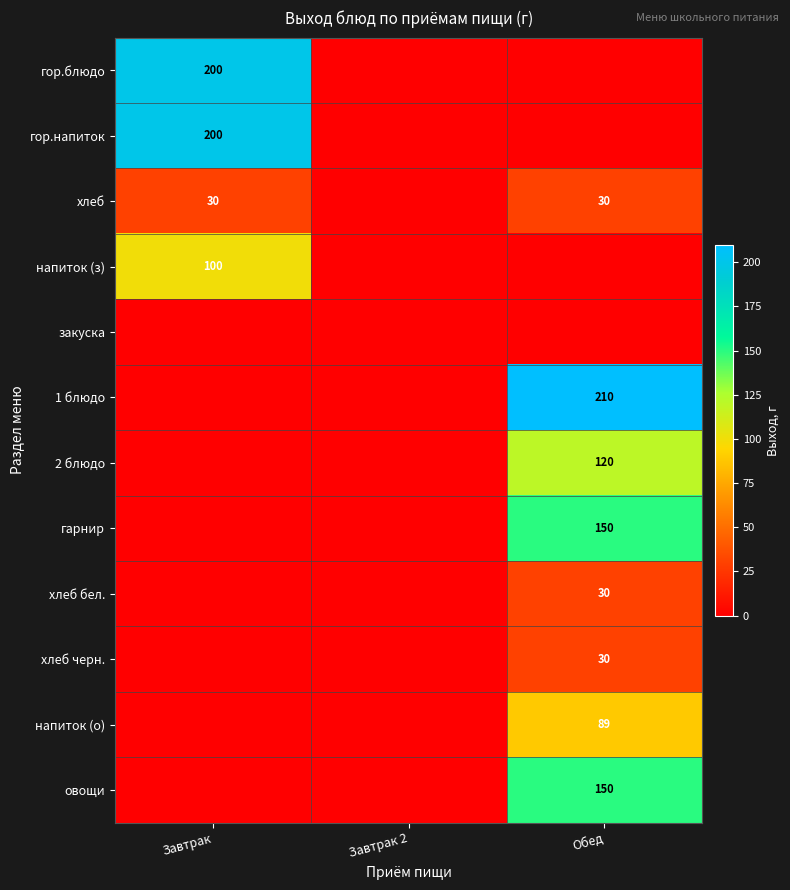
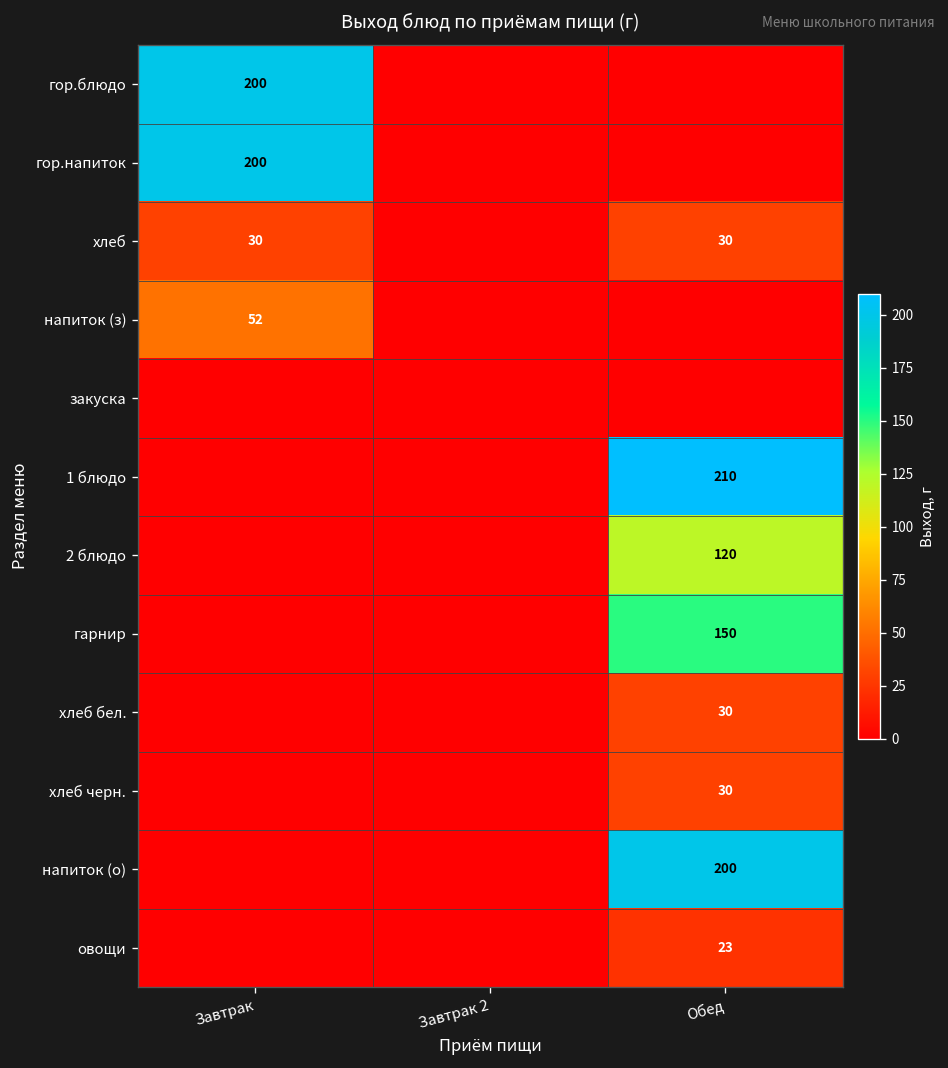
  {
    "гор.блюдо": {
      "Завтрак": 200
    },
    "гор.напиток": {
      "Завтрак": 200
    },
    "хлеб": {
      "Завтрак": 30,
      "Обед": 30
    },
    "напиток (з)": {
-     "Завтрак": 100
+     "Завтрак": 52
    },
    "1 блюдо": {
      "Обед": 210
    },
    "2 блюдо": {
      "Обед": 120
    },
    "гарнир": {
      "Обед": 150
    },
    "хлеб бел.": {
      "Обед": 30
    },
    "хлеб черн.": {
      "Обед": 30
    },
    "напиток (о)": {
-     "Обед": 89
+     "Обед": 200
    },
    "овощи": {
-     "Обед": 150
+     "Обед": 23
    }
  }
